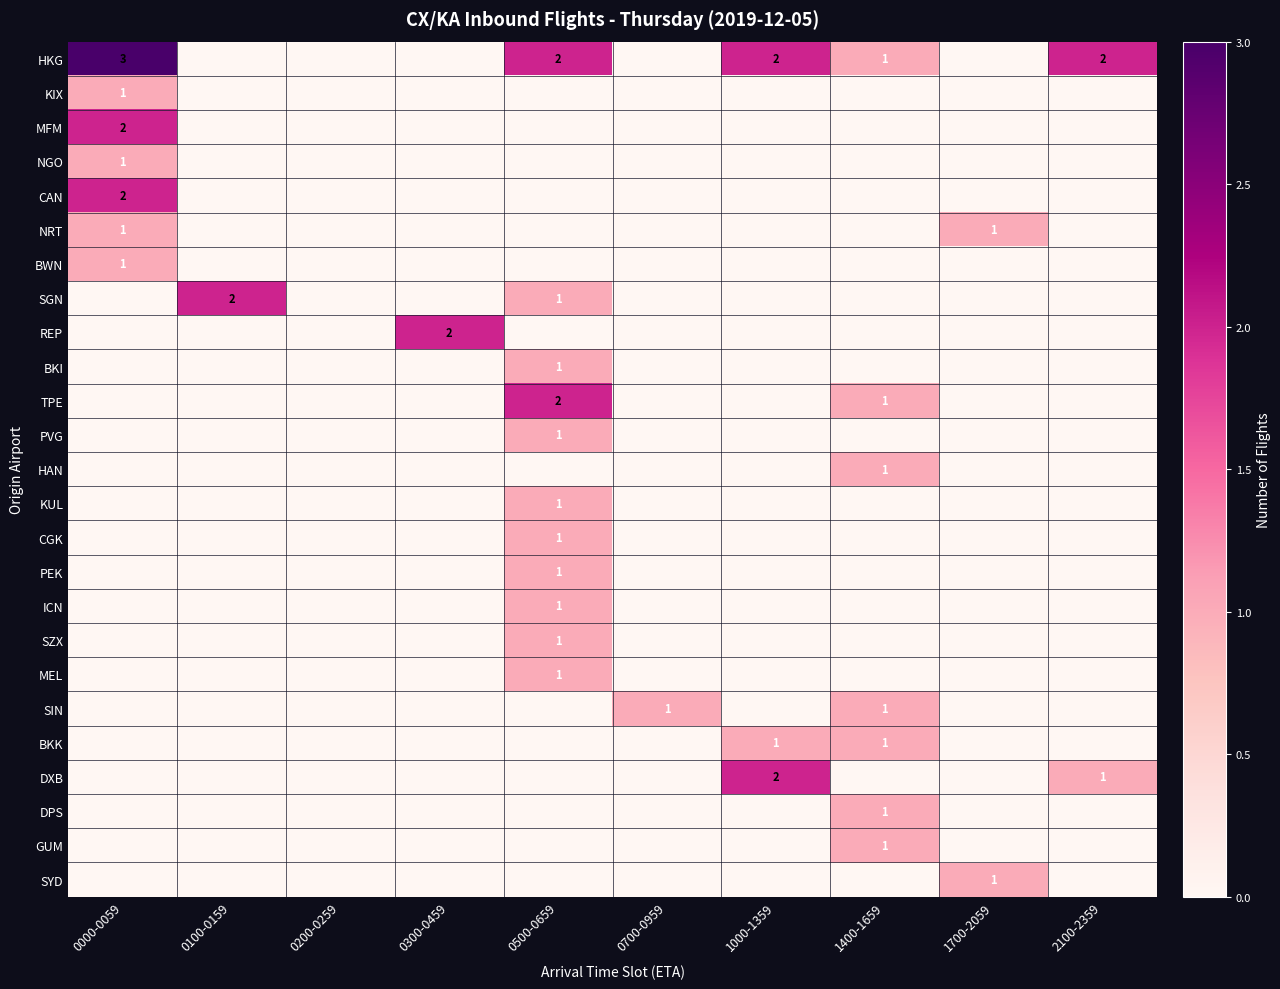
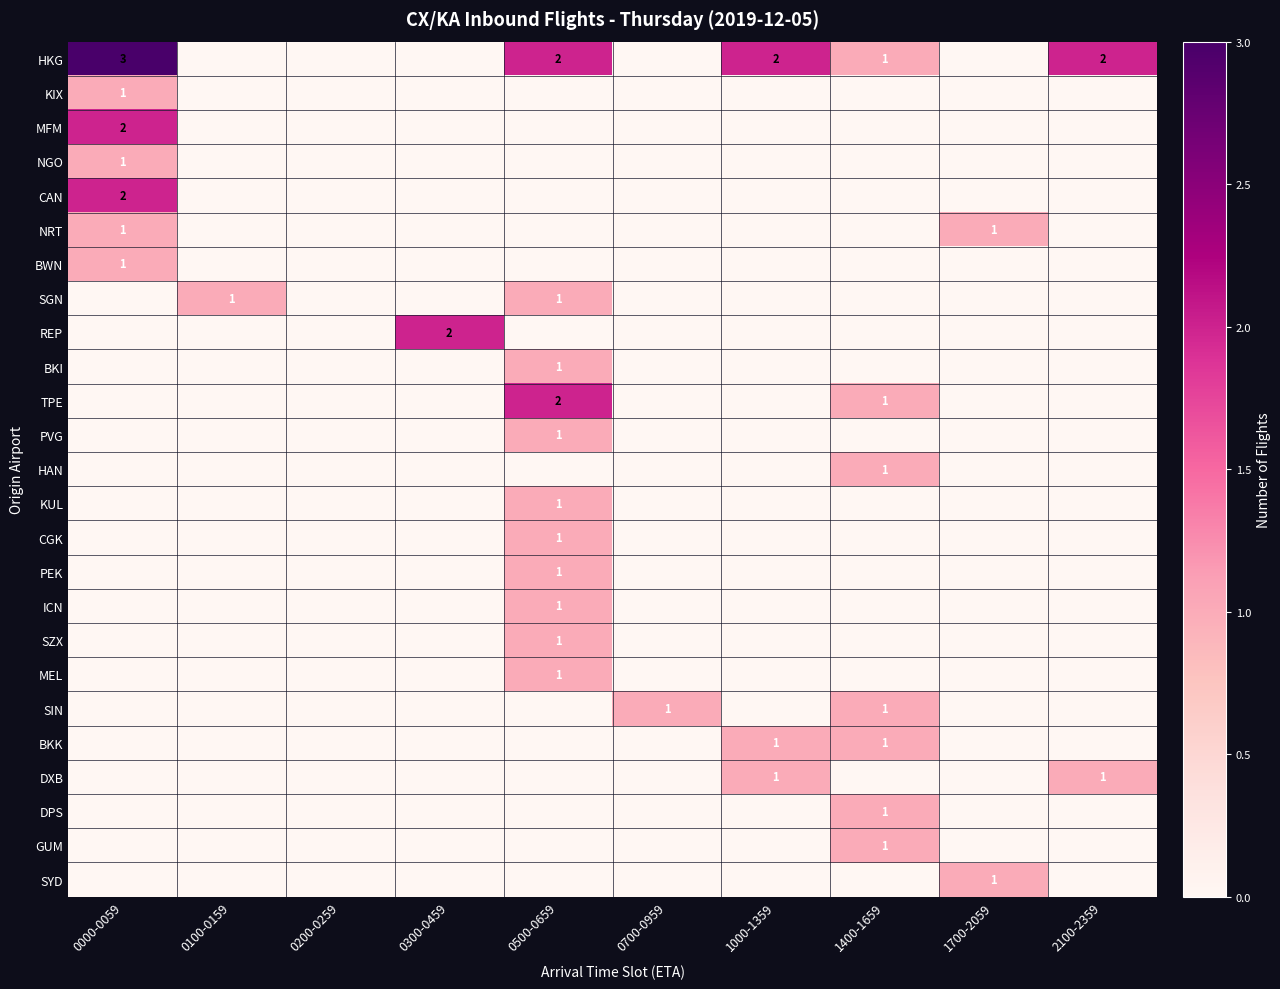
  {
    "HKG": {
      "0000-0059": 3,
      "0500-0659": 2,
      "1000-1359": 2,
      "1400-1659": 1,
      "2100-2359": 2
    },
    "KIX": {
      "0000-0059": 1
    },
    "MFM": {
      "0000-0059": 2
    },
    "NGO": {
      "0000-0059": 1
    },
    "CAN": {
      "0000-0059": 2
    },
    "NRT": {
      "0000-0059": 1,
      "1700-2059": 1
    },
    "BWN": {
      "0000-0059": 1
    },
    "SGN": {
-     "0100-0159": 2,
+     "0100-0159": 1,
      "0500-0659": 1
    },
    "REP": {
      "0300-0459": 2
    },
    "BKI": {
      "0500-0659": 1
    },
    "TPE": {
      "0500-0659": 2,
      "1400-1659": 1
    },
    "PVG": {
      "0500-0659": 1
    },
    "HAN": {
      "1400-1659": 1
    },
    "KUL": {
      "0500-0659": 1
    },
    "CGK": {
      "0500-0659": 1
    },
    "PEK": {
      "0500-0659": 1
    },
    "ICN": {
      "0500-0659": 1
    },
    "SZX": {
      "0500-0659": 1
    },
    "MEL": {
      "0500-0659": 1
    },
    "SIN": {
      "0700-0959": 1,
      "1400-1659": 1
    },
    "BKK": {
      "1000-1359": 1,
      "1400-1659": 1
    },
    "DXB": {
-     "1000-1359": 2,
+     "1000-1359": 1,
      "2100-2359": 1
    },
    "DPS": {
      "1400-1659": 1
    },
    "GUM": {
      "1400-1659": 1
    },
    "SYD": {
      "1700-2059": 1
    }
  }
